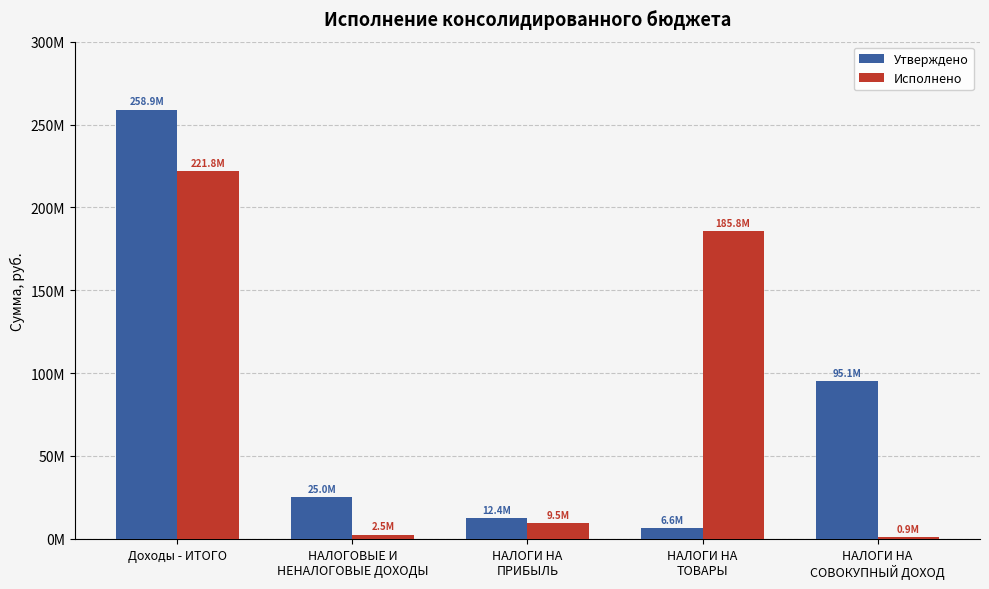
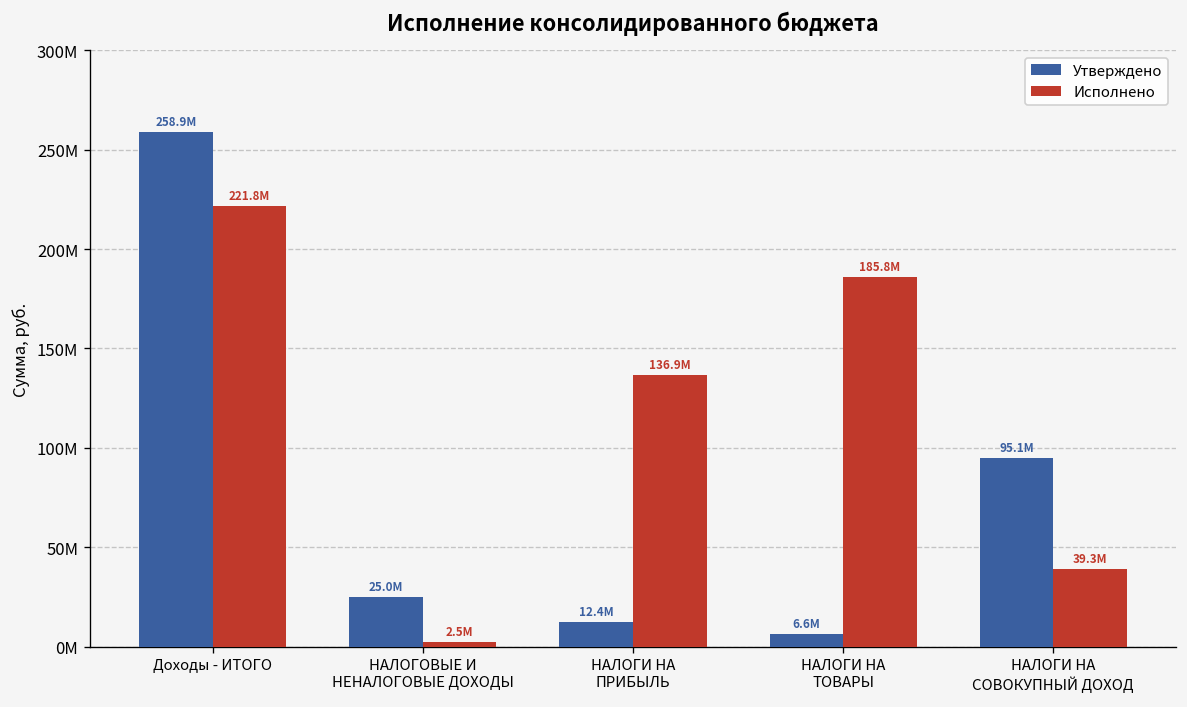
  {
    "Утверждено": {
      "Доходы - ИТОГО": "258.9M",
      "НАЛОГОВЫЕ И НЕНАЛОГОВЫЕ ДОХОДЫ": "25.0M",
      "НАЛОГИ НА ПРИБЫЛЬ": "12.4M",
      "НАЛОГИ НА ТОВАРЫ": "6.6M",
      "НАЛОГИ НА СОВОКУПНЫЙ ДОХОД": "95.1M"
    },
    "Исполнено": {
      "Доходы - ИТОГО": "221.8M",
      "НАЛОГОВЫЕ И НЕНАЛОГОВЫЕ ДОХОДЫ": "2.5M",
-     "НАЛОГИ НА ПРИБЫЛЬ": "9.5M",
+     "НАЛОГИ НА ПРИБЫЛЬ": "136.9M",
      "НАЛОГИ НА ТОВАРЫ": "185.8M",
-     "НАЛОГИ НА СОВОКУПНЫЙ ДОХОД": "0.9M"
+     "НАЛОГИ НА СОВОКУПНЫЙ ДОХОД": "39.3M"
    }
  }
